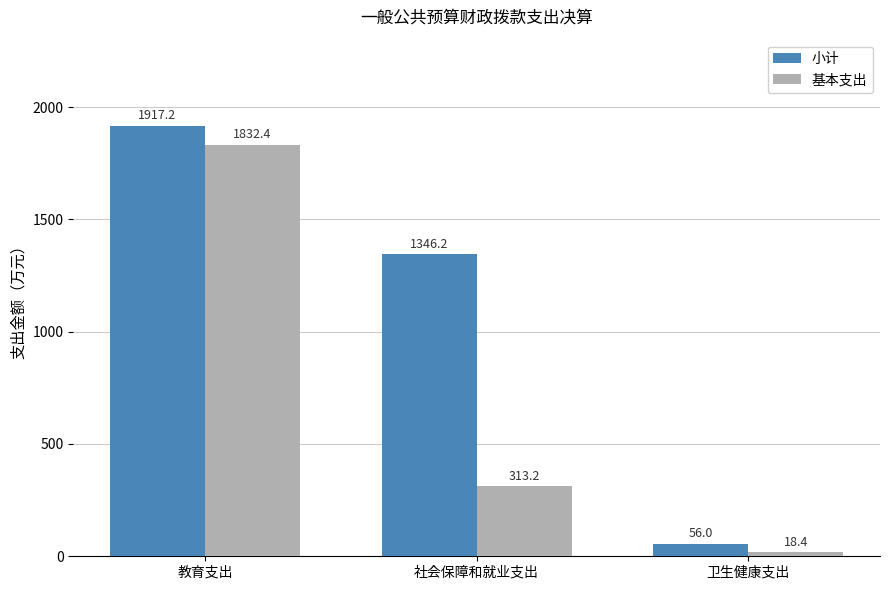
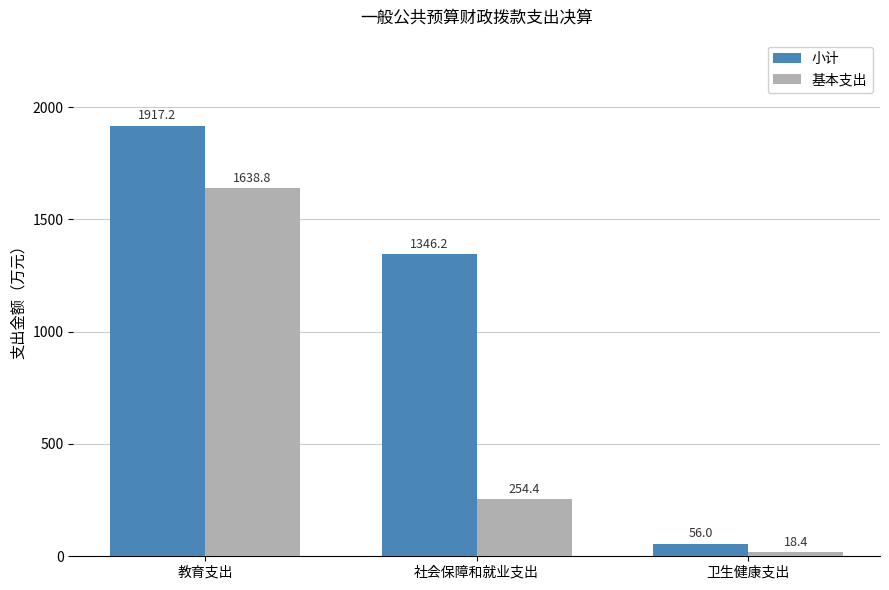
  {
    "小计": {
      "教育支出": 1917.2,
      "社会保障和就业支出": 1346.2,
      "卫生健康支出": 56.0
    },
    "基本支出": {
-     "教育支出": 1832.4,
-     "社会保障和就业支出": 313.2,
+     "教育支出": 1638.8,
+     "社会保障和就业支出": 254.4,
      "卫生健康支出": 18.4
    }
  }
